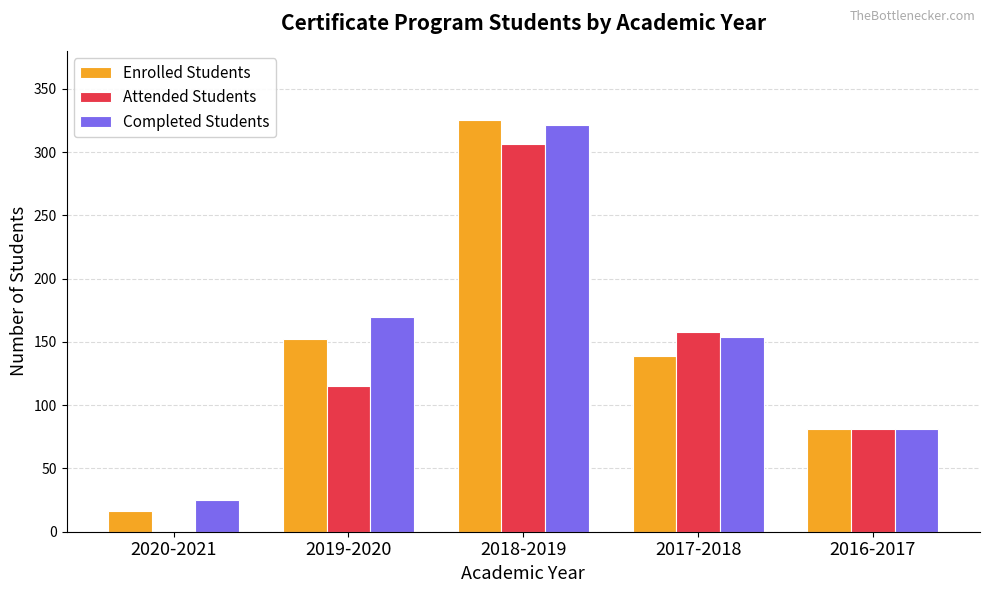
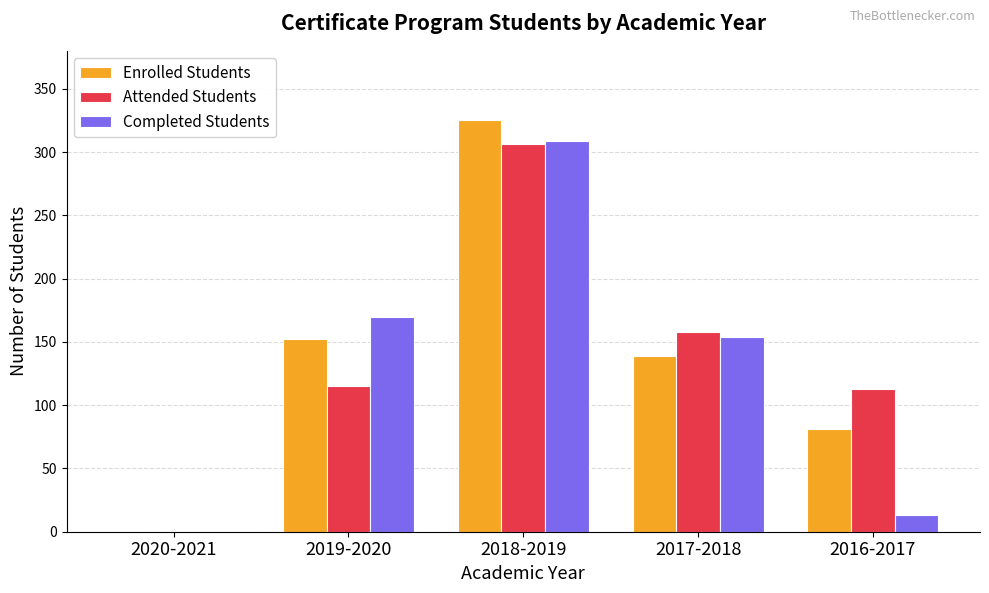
  {
    "Enrolled Students": {
-     "2020-2021": 16,
+     "2020-2021": 0,
      "2019-2020": 152,
      "2018-2019": 325,
      "2017-2018": 139,
      "2016-2017": 81
    },
    "Attended Students": {
      "2020-2021": 0,
      "2019-2020": 115,
      "2018-2019": 306,
      "2017-2018": 158,
-     "2016-2017": 81
+     "2016-2017": 113
    },
    "Completed Students": {
-     "2020-2021": 25,
+     "2020-2021": 0,
      "2019-2020": 170,
-     "2018-2019": 321,
+     "2018-2019": 309,
      "2017-2018": 154,
-     "2016-2017": 81
+     "2016-2017": 13
    }
  }
